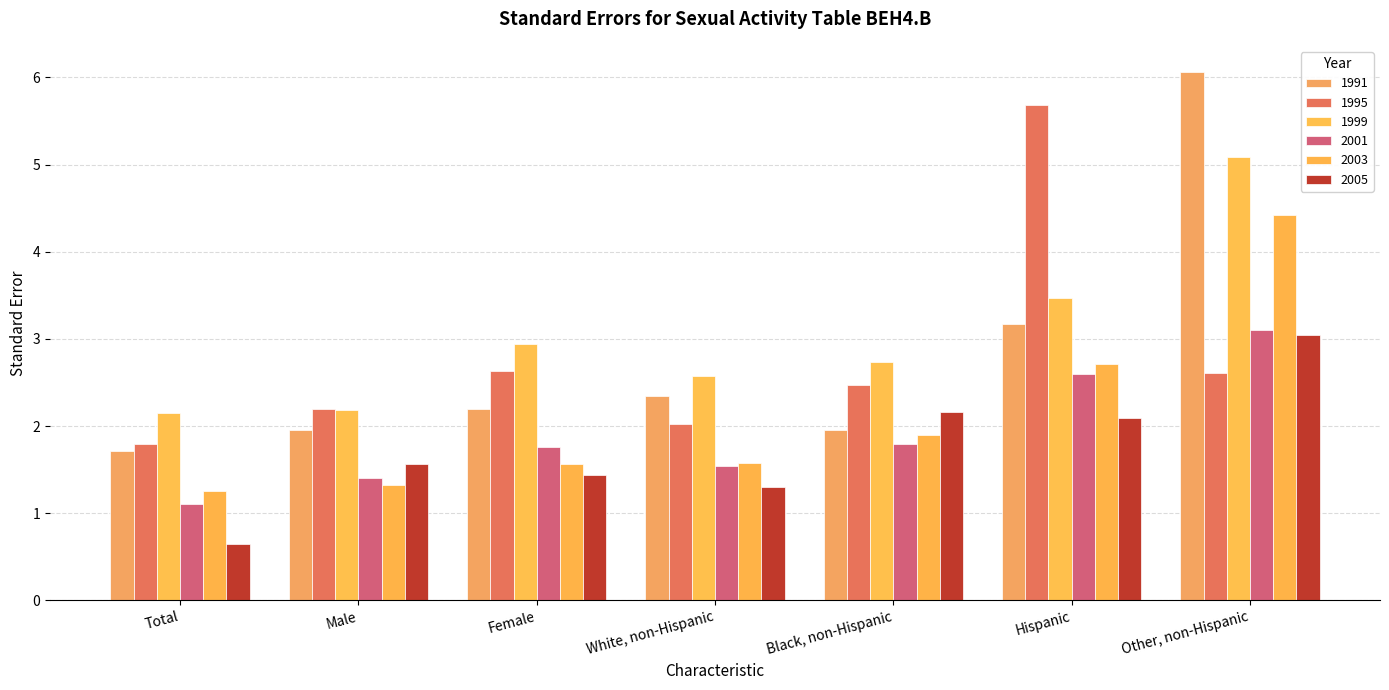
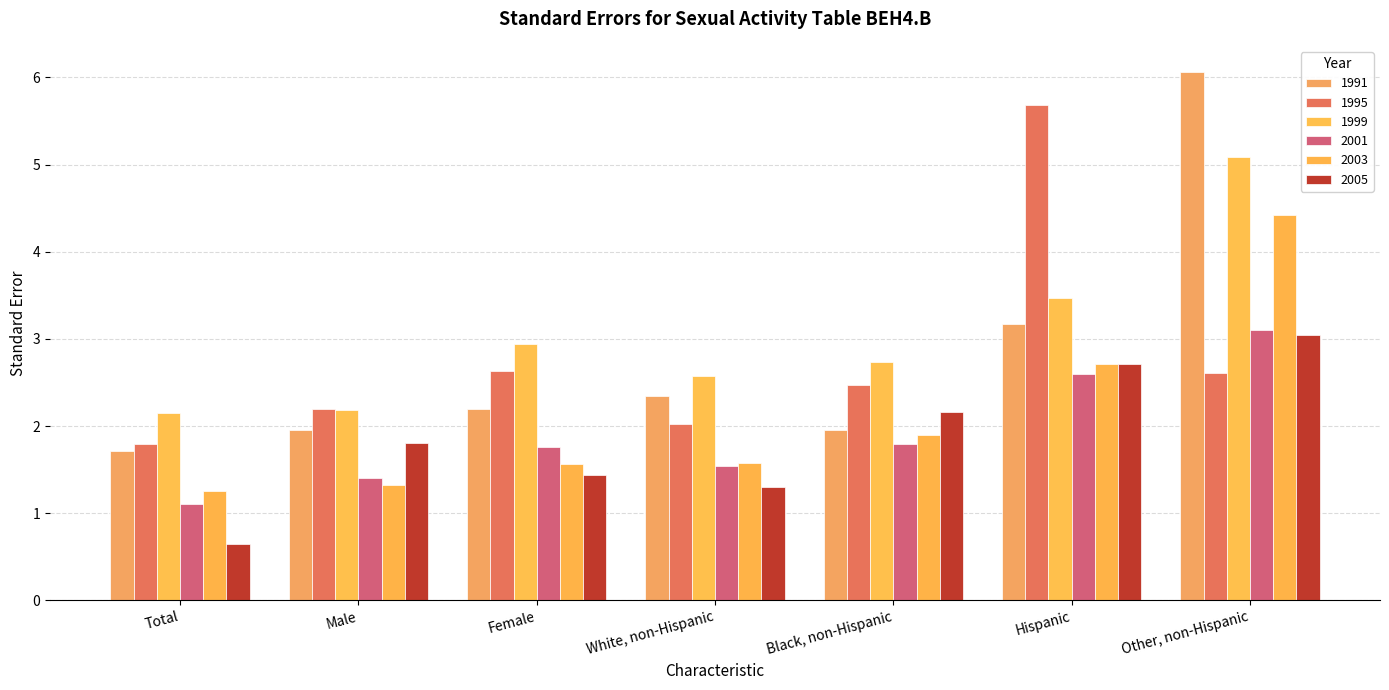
  {
    "2005": {
      "Total": 0.7,
-     "Male": 1.6,
+     "Male": 1.8,
      "Female": 1.4,
      "White, non-Hispanic": 1.3,
      "Black, non-Hispanic": 2.2,
-     "Hispanic": 2.1,
+     "Hispanic": 2.7,
      "Other, non-Hispanic": 3.0
    }
  }
